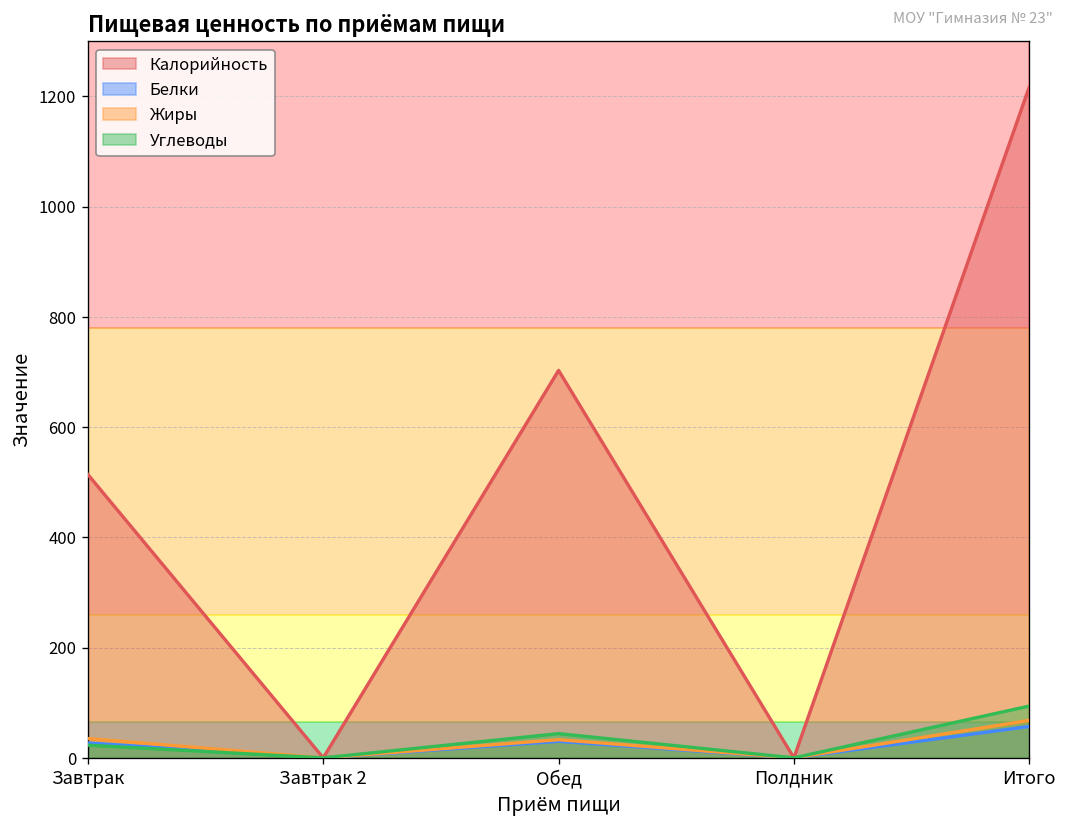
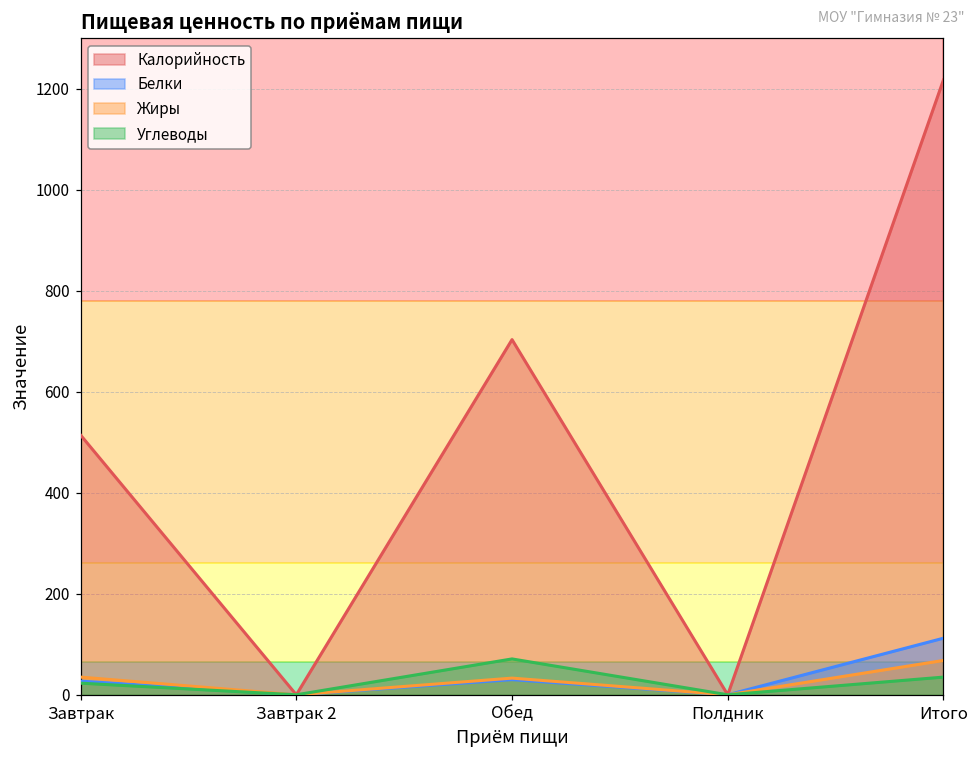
  {
    "Белки": {
-     "Итого": 60
+     "Итого": 110
    },
    "Углеводы": {
-     "Обед": 40,
-     "Итого": 90
+     "Обед": 70,
+     "Итого": 40
    }
  }
